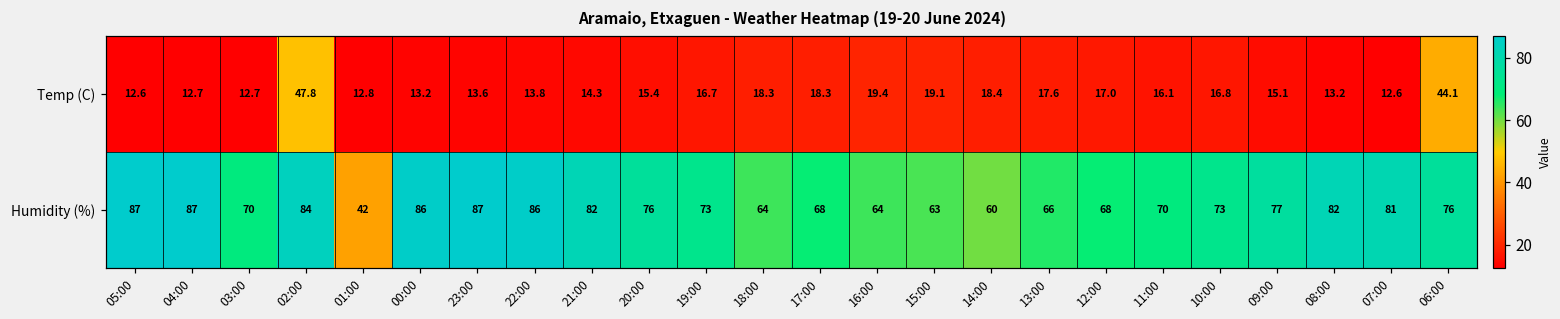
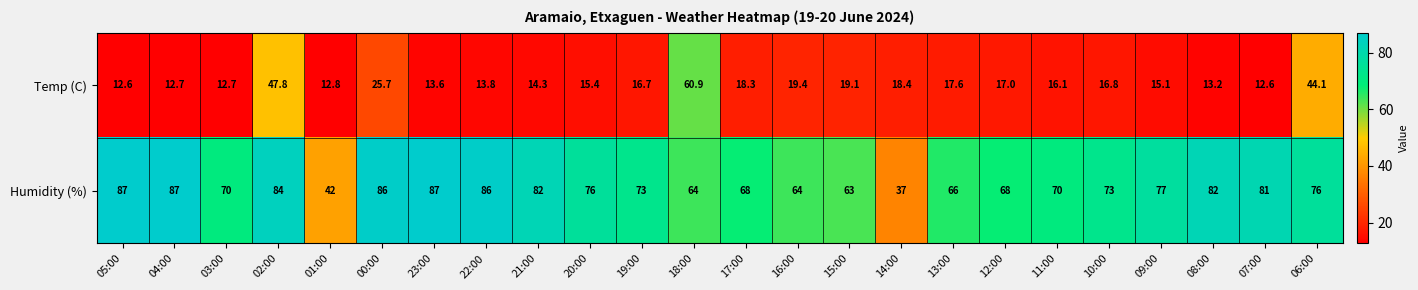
  {
    "Temp (C)": {
      "05:00": 12.6,
      "04:00": 12.7,
      "03:00": 12.7,
      "02:00": 47.8,
      "01:00": 12.8,
-     "00:00": 13.2,
+     "00:00": 25.7,
      "23:00": 13.6,
      "22:00": 13.8,
      "21:00": 14.3,
      "20:00": 15.4,
      "19:00": 16.7,
-     "18:00": 18.3,
+     "18:00": 60.9,
      "17:00": 18.3,
      "16:00": 19.4,
      "15:00": 19.1,
      "14:00": 18.4,
      "13:00": 17.6,
      "12:00": 17.0,
      "11:00": 16.1,
      "10:00": 16.8,
      "09:00": 15.1,
      "08:00": 13.2,
      "07:00": 12.6,
      "06:00": 44.1
    },
    "Humidity (%)": {
      "05:00": 87,
      "04:00": 87,
      "03:00": 70,
      "02:00": 84,
      "01:00": 42,
      "00:00": 86,
      "23:00": 87,
      "22:00": 86,
      "21:00": 82,
      "20:00": 76,
      "19:00": 73,
      "18:00": 64,
      "17:00": 68,
      "16:00": 64,
      "15:00": 63,
-     "14:00": 60,
+     "14:00": 37,
      "13:00": 66,
      "12:00": 68,
      "11:00": 70,
      "10:00": 73,
      "09:00": 77,
      "08:00": 82,
      "07:00": 81,
      "06:00": 76
    }
  }
